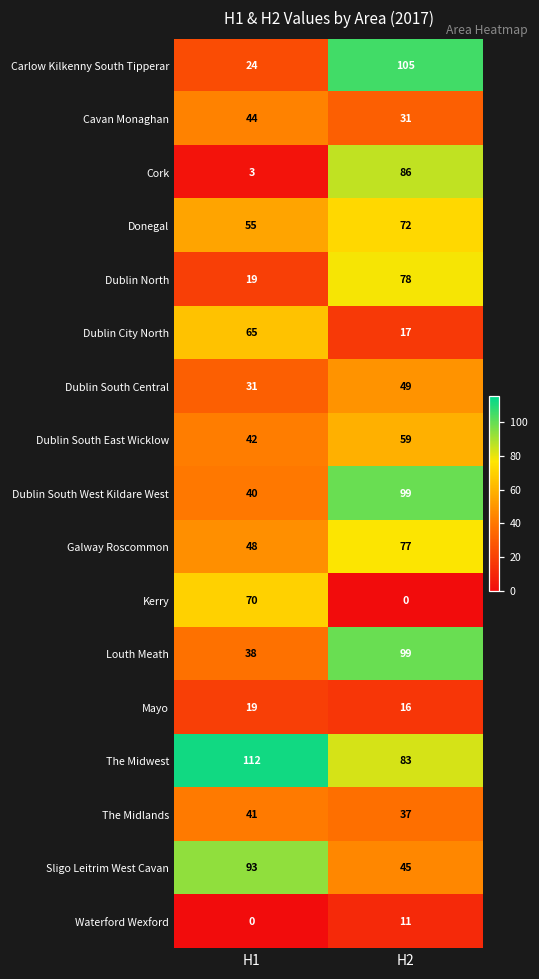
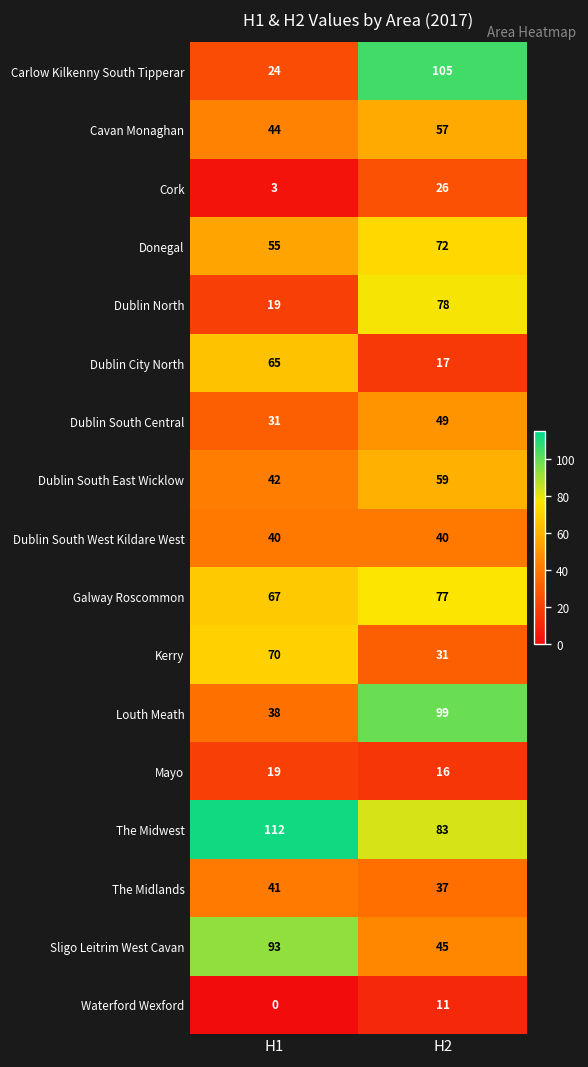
  {
    "Carlow Kilkenny South Tipperar": {
      "H1": 24,
      "H2": 105
    },
    "Cavan Monaghan": {
      "H1": 44,
-     "H2": 31
+     "H2": 57
    },
    "Cork": {
      "H1": 3,
-     "H2": 86
+     "H2": 26
    },
    "Donegal": {
      "H1": 55,
      "H2": 72
    },
    "Dublin North": {
      "H1": 19,
      "H2": 78
    },
    "Dublin City North": {
      "H1": 65,
      "H2": 17
    },
    "Dublin South Central": {
      "H1": 31,
      "H2": 49
    },
    "Dublin South East Wicklow": {
      "H1": 42,
      "H2": 59
    },
    "Dublin South West Kildare West": {
      "H1": 40,
-     "H2": 99
+     "H2": 40
    },
    "Galway Roscommon": {
-     "H1": 48,
+     "H1": 67,
      "H2": 77
    },
    "Kerry": {
      "H1": 70,
-     "H2": 0
+     "H2": 31
    },
    "Louth Meath": {
      "H1": 38,
      "H2": 99
    },
    "Mayo": {
      "H1": 19,
      "H2": 16
    },
    "The Midwest": {
      "H1": 112,
      "H2": 83
    },
    "The Midlands": {
      "H1": 41,
      "H2": 37
    },
    "Sligo Leitrim West Cavan": {
      "H1": 93,
      "H2": 45
    },
    "Waterford Wexford": {
      "H1": 0,
      "H2": 11
    }
  }
